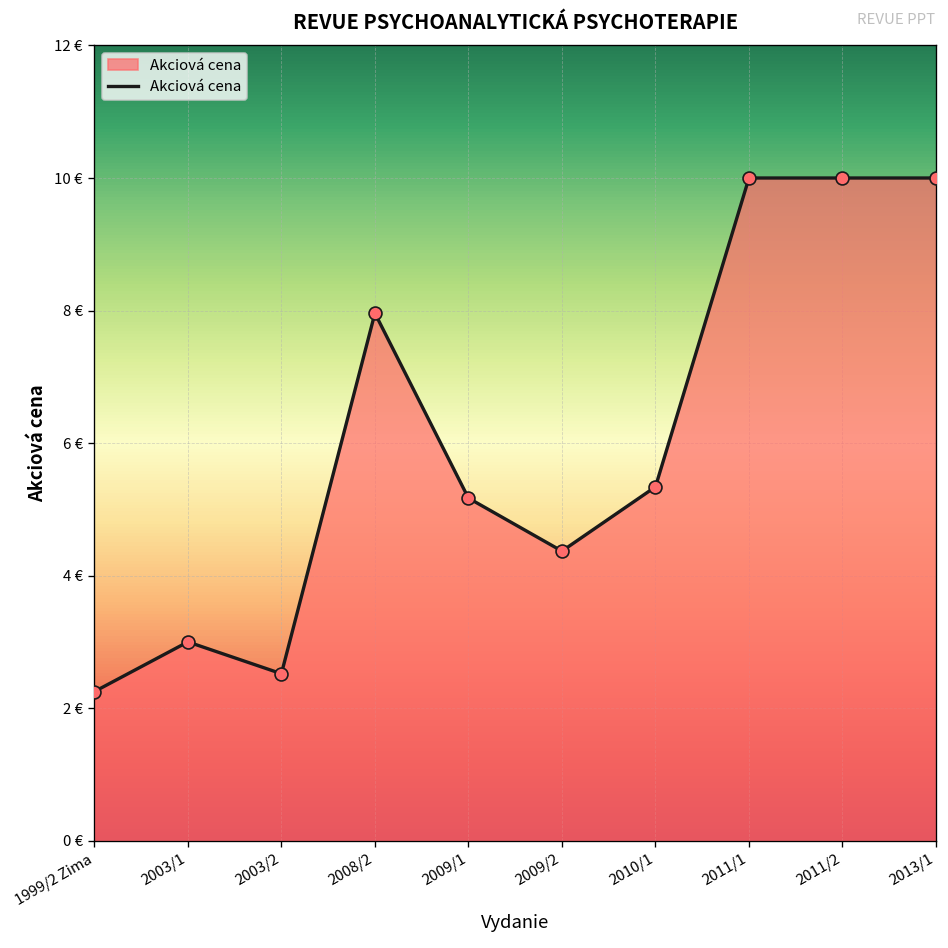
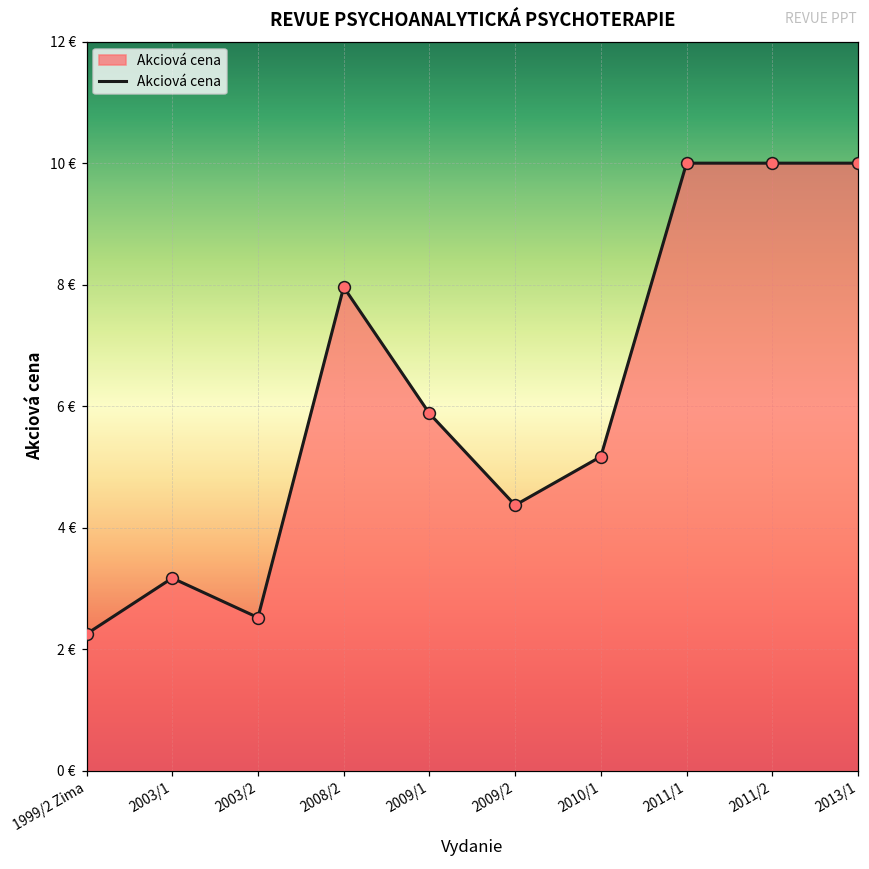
  {
    "1999/2 Zima": "2.3 €",
-   "2003/1": "3.0 €",
+   "2003/1": "3.2 €",
    "2003/2": "2.5 €",
    "2008/2": "8.0 €",
-   "2009/1": "5.2 €",
+   "2009/1": "5.9 €",
    "2009/2": "4.4 €",
-   "2010/1": "5.3 €",
+   "2010/1": "5.2 €",
    "2011/1": "10.0 €",
    "2011/2": "10.0 €",
    "2013/1": "10.0 €"
  }
